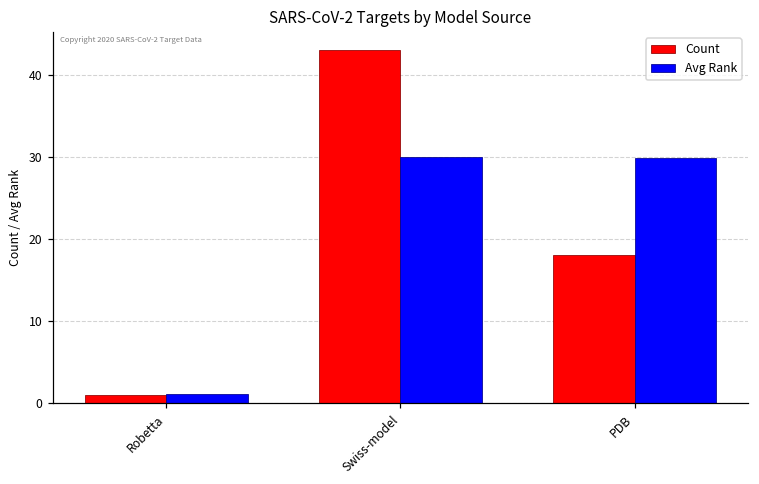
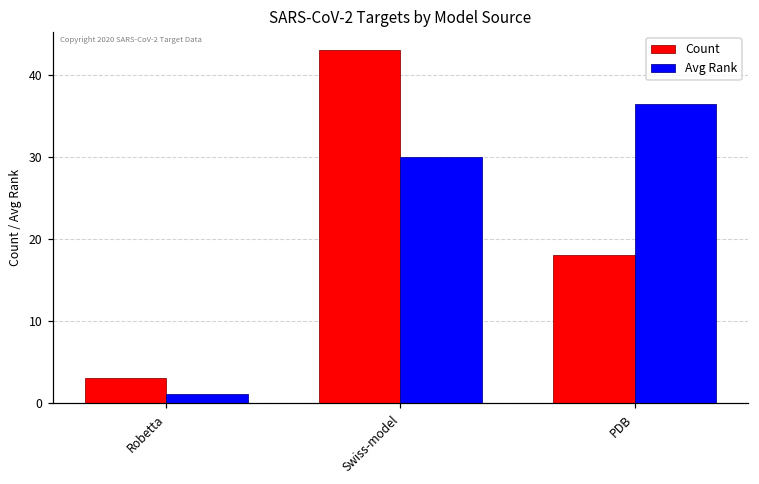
  {
    "Count": {
-     "Robetta": 1,
+     "Robetta": 3,
      "Swiss-model": 43,
      "PDB": 18
    },
    "Avg Rank": {
      "Robetta": 1,
      "Swiss-model": 30,
-     "PDB": 30
+     "PDB": 36
    }
  }
